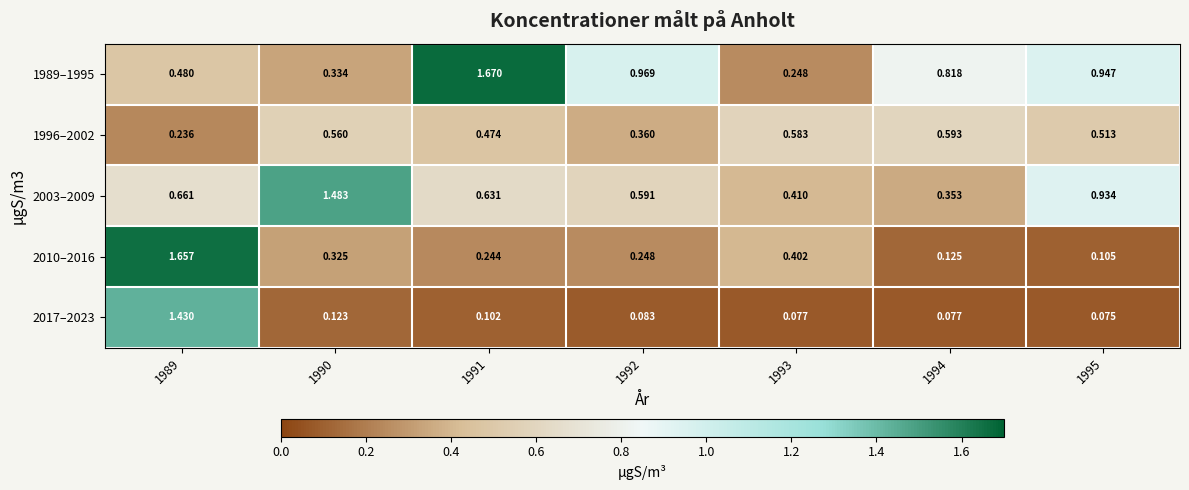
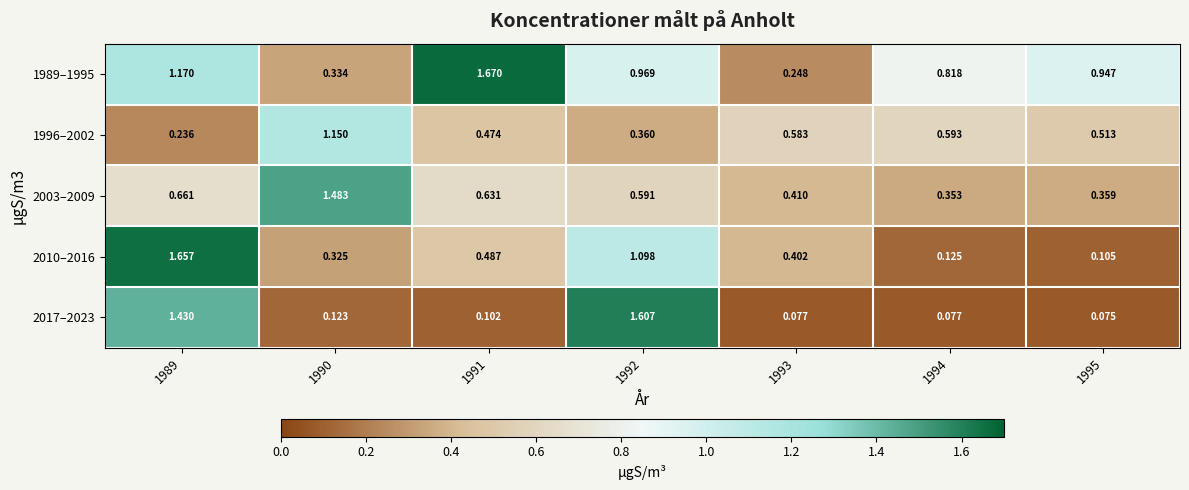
  {
    "1989–1995": {
-     "1989": 0.480,
+     "1989": 1.170,
      "1990": 0.334,
      "1991": 1.670,
      "1992": 0.969,
      "1993": 0.248,
      "1994": 0.818,
      "1995": 0.947
    },
    "1996–2002": {
      "1989": 0.236,
-     "1990": 0.560,
+     "1990": 1.150,
      "1991": 0.474,
      "1992": 0.360,
      "1993": 0.583,
      "1994": 0.593,
      "1995": 0.513
    },
    "2003–2009": {
      "1989": 0.661,
      "1990": 1.483,
      "1991": 0.631,
      "1992": 0.591,
      "1993": 0.410,
      "1994": 0.353,
-     "1995": 0.934
+     "1995": 0.359
    },
    "2010–2016": {
      "1989": 1.657,
      "1990": 0.325,
-     "1991": 0.244,
-     "1992": 0.248,
+     "1991": 0.487,
+     "1992": 1.098,
      "1993": 0.402,
      "1994": 0.125,
      "1995": 0.105
    },
    "2017–2023": {
      "1989": 1.430,
      "1990": 0.123,
      "1991": 0.102,
-     "1992": 0.083,
+     "1992": 1.607,
      "1993": 0.077,
      "1994": 0.077,
      "1995": 0.075
    }
  }
